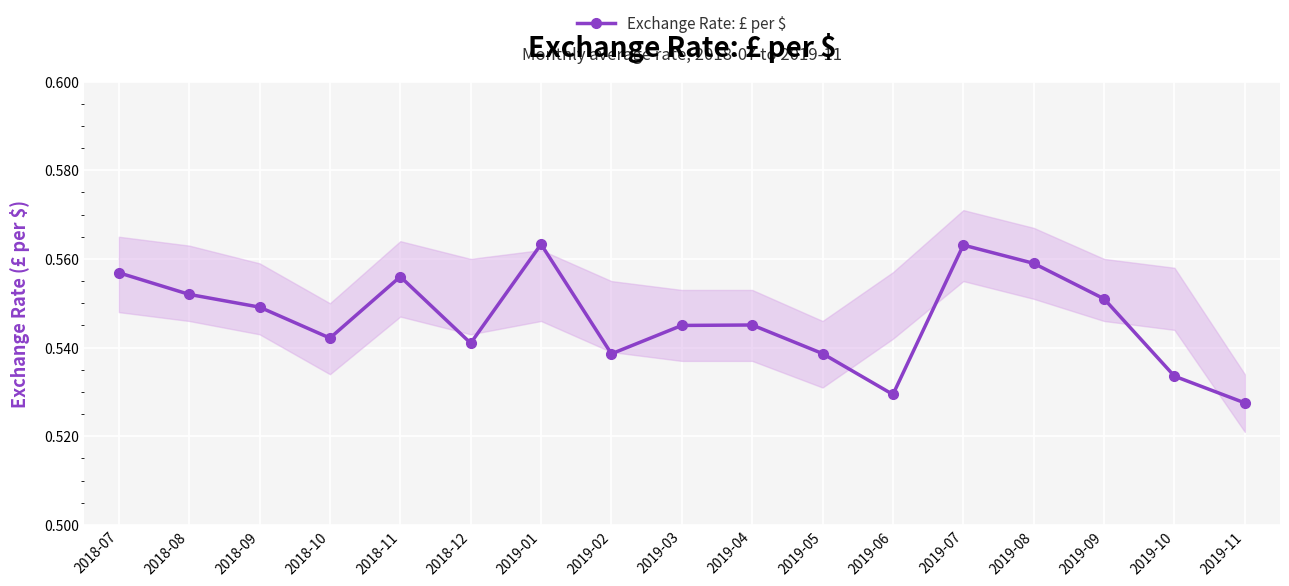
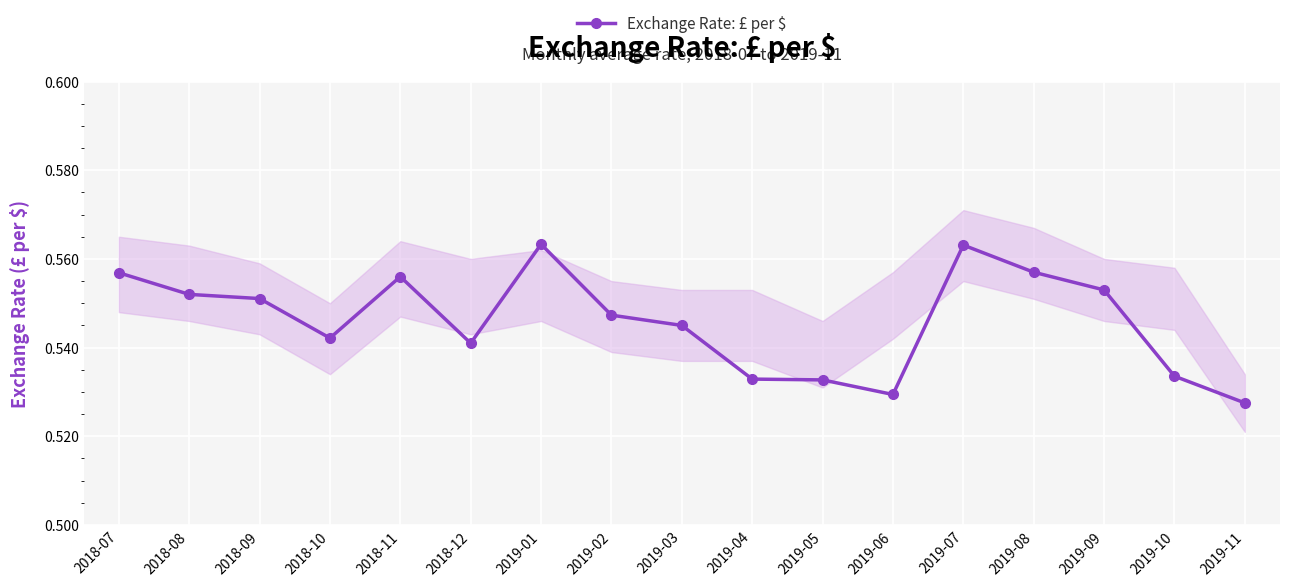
  {
    "Exchange Rate: £ per $": {
      "2018-07": 0.557,
      "2018-08": 0.552,
-     "2018-09": 0.549,
+     "2018-09": 0.551,
      "2018-10": 0.542,
      "2018-11": 0.556,
      "2018-12": 0.541,
      "2019-01": 0.563,
-     "2019-02": 0.539,
+     "2019-02": 0.547,
      "2019-03": 0.545,
-     "2019-04": 0.545,
-     "2019-05": 0.539,
+     "2019-04": 0.533,
+     "2019-05": 0.533,
      "2019-06": 0.529,
      "2019-07": 0.563,
-     "2019-08": 0.559,
-     "2019-09": 0.551,
+     "2019-08": 0.557,
+     "2019-09": 0.553,
      "2019-10": 0.534,
      "2019-11": 0.528
    }
  }
